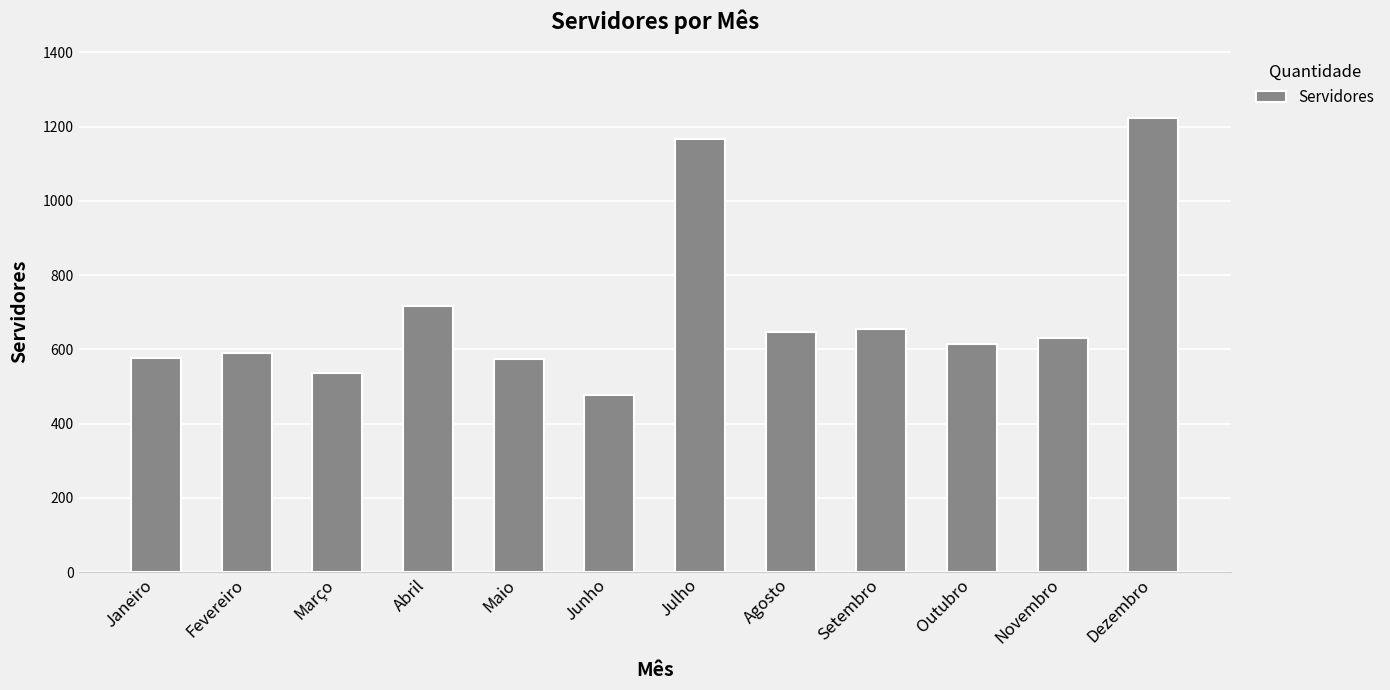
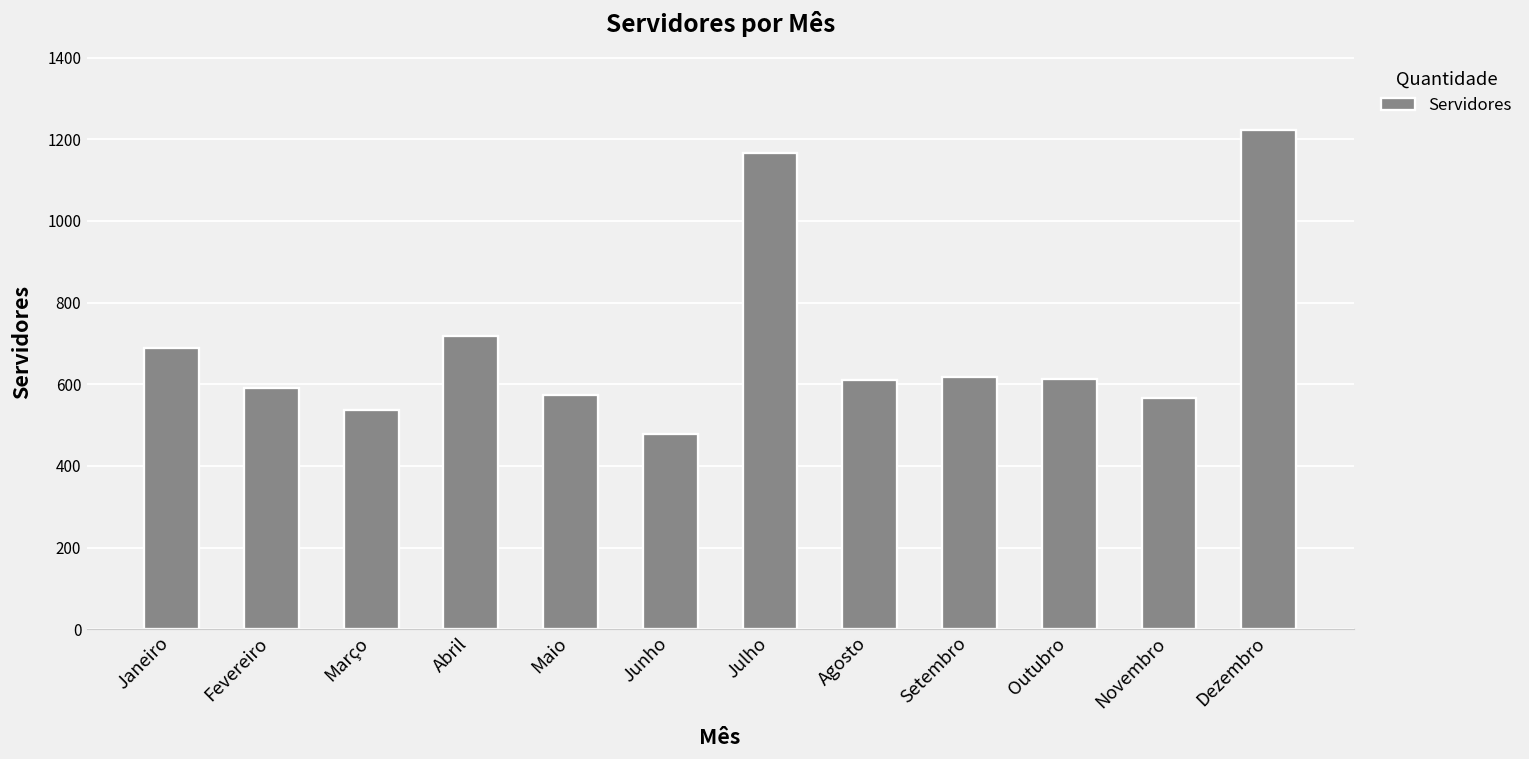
  {
-   "Janeiro": 580,
+   "Janeiro": 690,
    "Fevereiro": 590,
    "Março": 540,
    "Abril": 720,
    "Maio": 570,
    "Junho": 480,
    "Julho": 1170,
-   "Agosto": 650,
-   "Setembro": 660,
+   "Agosto": 610,
+   "Setembro": 620,
    "Outubro": 610,
-   "Novembro": 630,
+   "Novembro": 570,
    "Dezembro": 1220
  }
